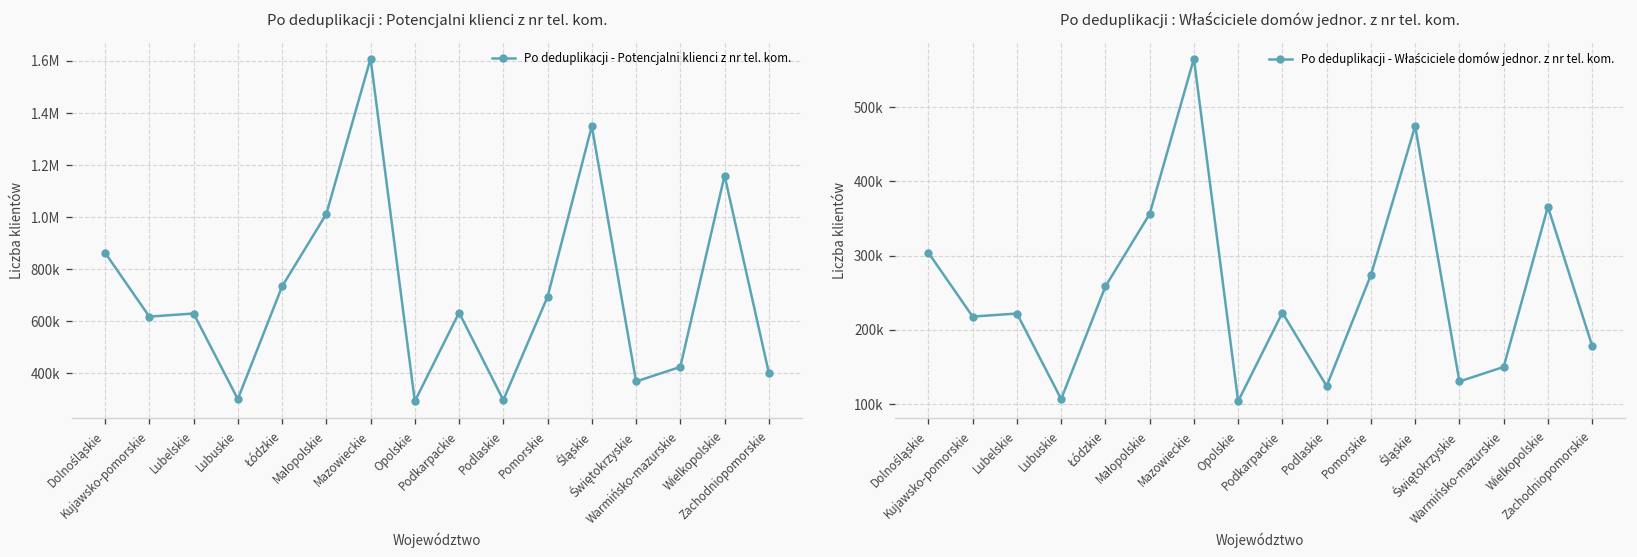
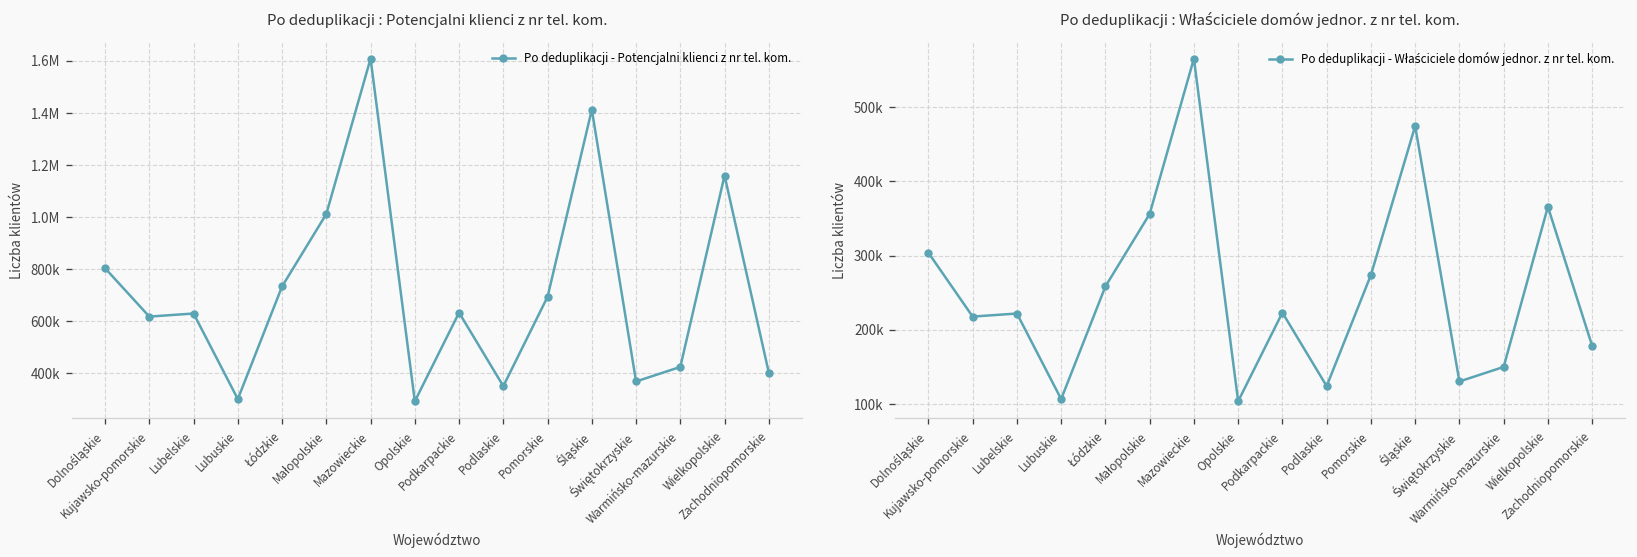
  {
    "Po deduplikacji : Potencjalni klienci z nr tel. kom.": {
-     "Dolnośląskie": 860000,
+     "Dolnośląskie": 800000,
      "Kujawsko-pomorskie": 620000,
      "Lubelskie": 630000,
      "Lubuskie": 300000,
      "Łódzkie": 730000,
      "Małopolskie": 1010000,
      "Mazowieckie": 1610000,
      "Opolskie": 290000,
      "Podkarpackie": 630000,
-     "Podlaskie": 300000,
+     "Podlaskie": 350000,
      "Pomorskie": 690000,
-     "Śląskie": 1350000,
+     "Śląskie": 1410000,
      "Świętokrzyskie": 370000,
      "Warmińsko-mazurskie": 430000,
      "Wielkopolskie": 1160000,
      "Zachodniopomorskie": 400000
    },
    "Po deduplikacji : Właściciele domów jednor. z nr tel. kom.": {
      "Dolnośląskie": 300000,
      "Kujawsko-pomorskie": 220000,
      "Lubelskie": 220000,
      "Lubuskie": 110000,
      "Łódzkie": 260000,
      "Małopolskie": 360000,
      "Mazowieckie": 570000,
      "Opolskie": 100000,
      "Podkarpackie": 220000,
      "Podlaskie": 120000,
      "Pomorskie": 270000,
      "Śląskie": 470000,
      "Świętokrzyskie": 130000,
      "Warmińsko-mazurskie": 150000,
      "Wielkopolskie": 370000,
      "Zachodniopomorskie": 180000
    }
  }
